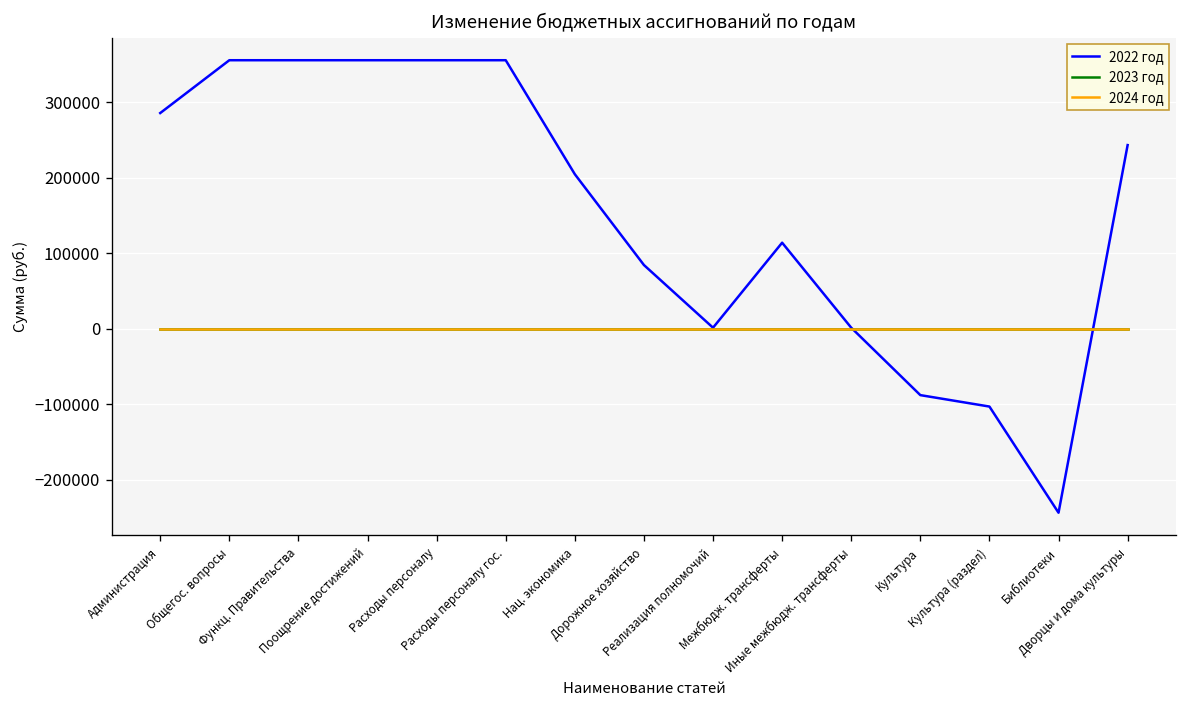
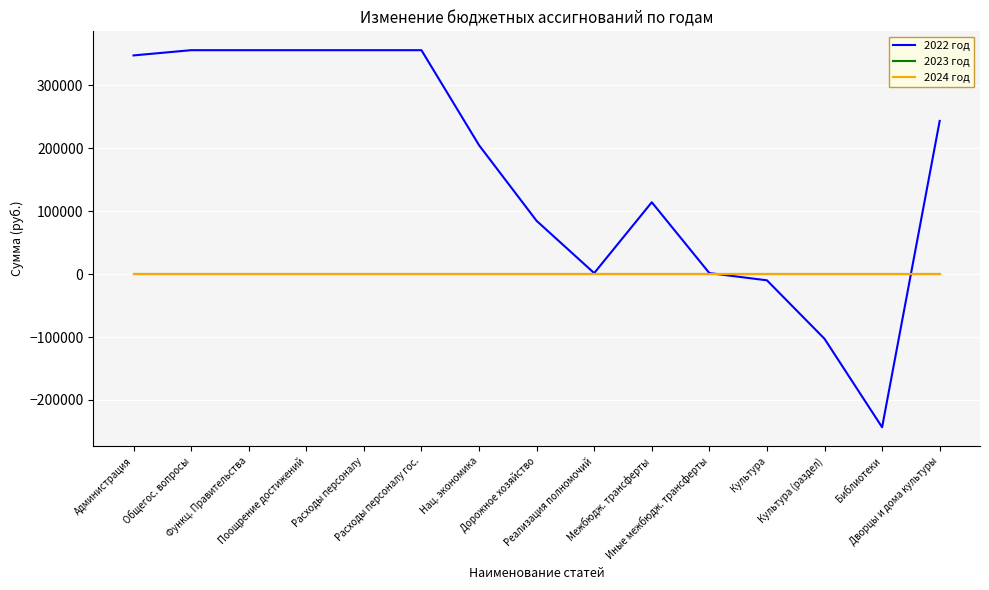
  {
    "2022 год": {
-     "Администрация": 290000,
+     "Администрация": 350000,
      "Общегос. вопросы": 360000,
      "Функц. Правительства": 360000,
      "Поощрение достижений": 360000,
      "Расходы персоналу": 360000,
      "Расходы персоналу гос.": 360000,
      "Нац. экономика": 200000,
      "Дорожное хозяйство": 80000,
      "Межбюдж. трансферты": 110000,
-     "Культура": -90000,
+     "Культура": -10000,
      "Культура (раздел)": -100000,
      "Библиотеки": -240000,
      "Дворцы и дома культуры": 240000
    },
    "2024 год": {
      "Администрация": 0,
      "Общегос. вопросы": 0,
      "Функц. Правительства": 0,
      "Поощрение достижений": 0,
      "Расходы персоналу": 0,
      "Расходы персоналу гос.": 0,
      "Нац. экономика": 0,
      "Дорожное хозяйство": 0,
      "Межбюдж. трансферты": 0,
      "Культура": 0,
      "Культура (раздел)": 0,
      "Библиотеки": 0,
      "Дворцы и дома культуры": 0
    }
  }
